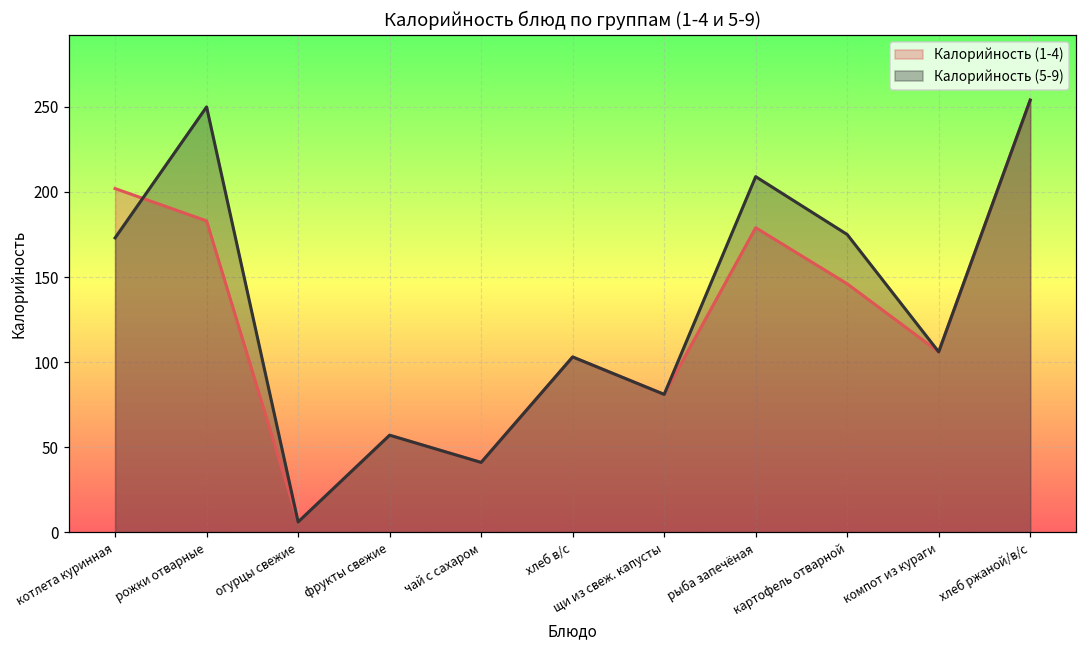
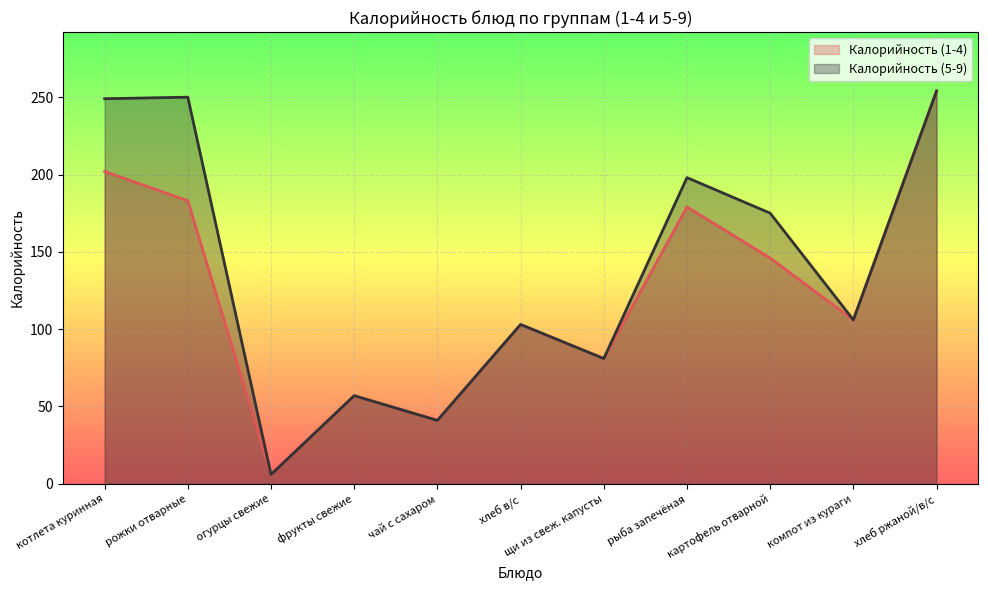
  {
    "Калорийность (1-4)": {
      "котлета куринная": 202,
      "рожки отварные": 183,
      "рыба запечёная": 179,
      "картофель отварной": 146
    },
    "Калорийность (5-9)": {
-     "котлета куринная": 173,
+     "котлета куринная": 249,
      "рожки отварные": 250,
-     "рыба запечёная": 209,
+     "рыба запечёная": 198,
      "картофель отварной": 175
    }
  }
